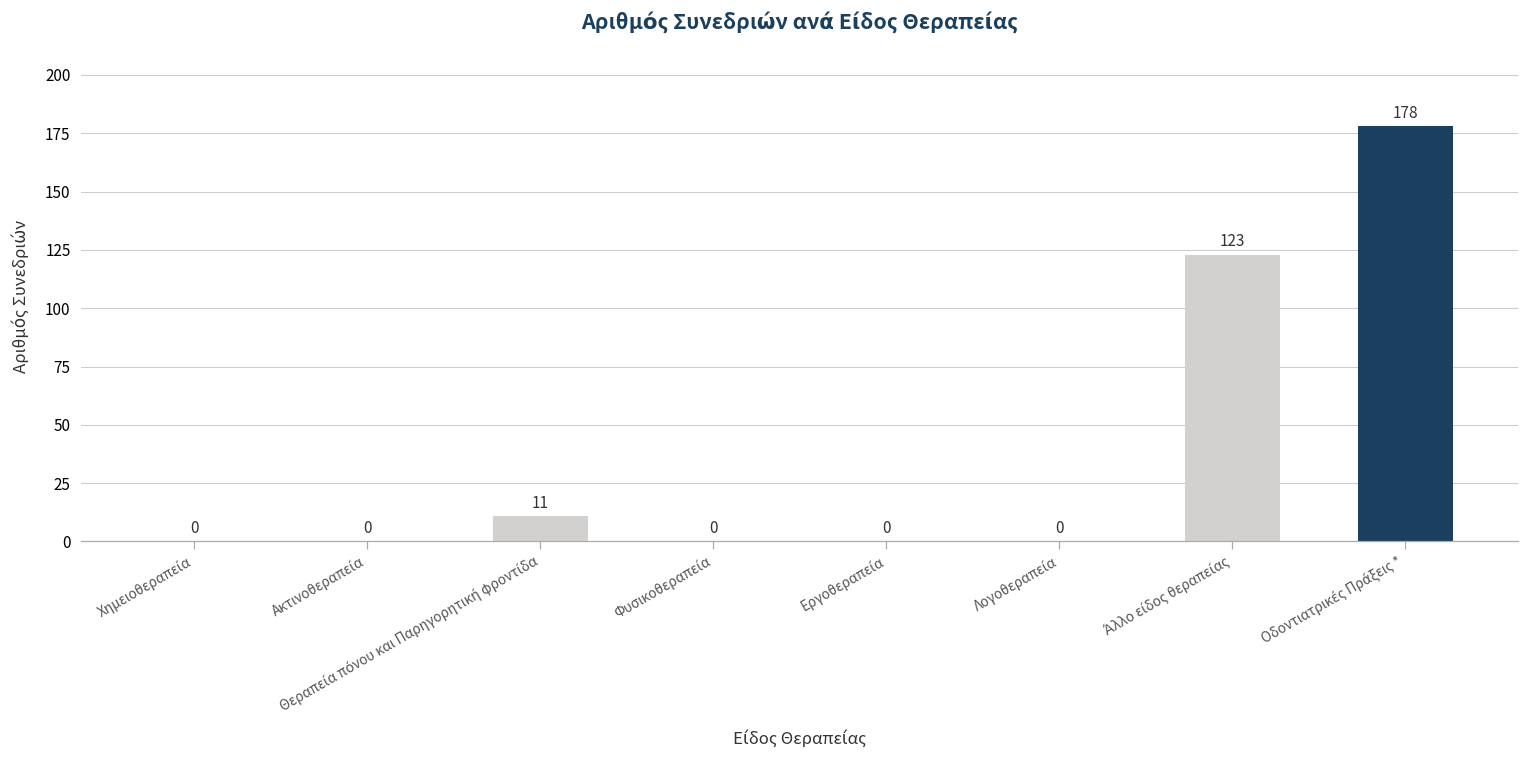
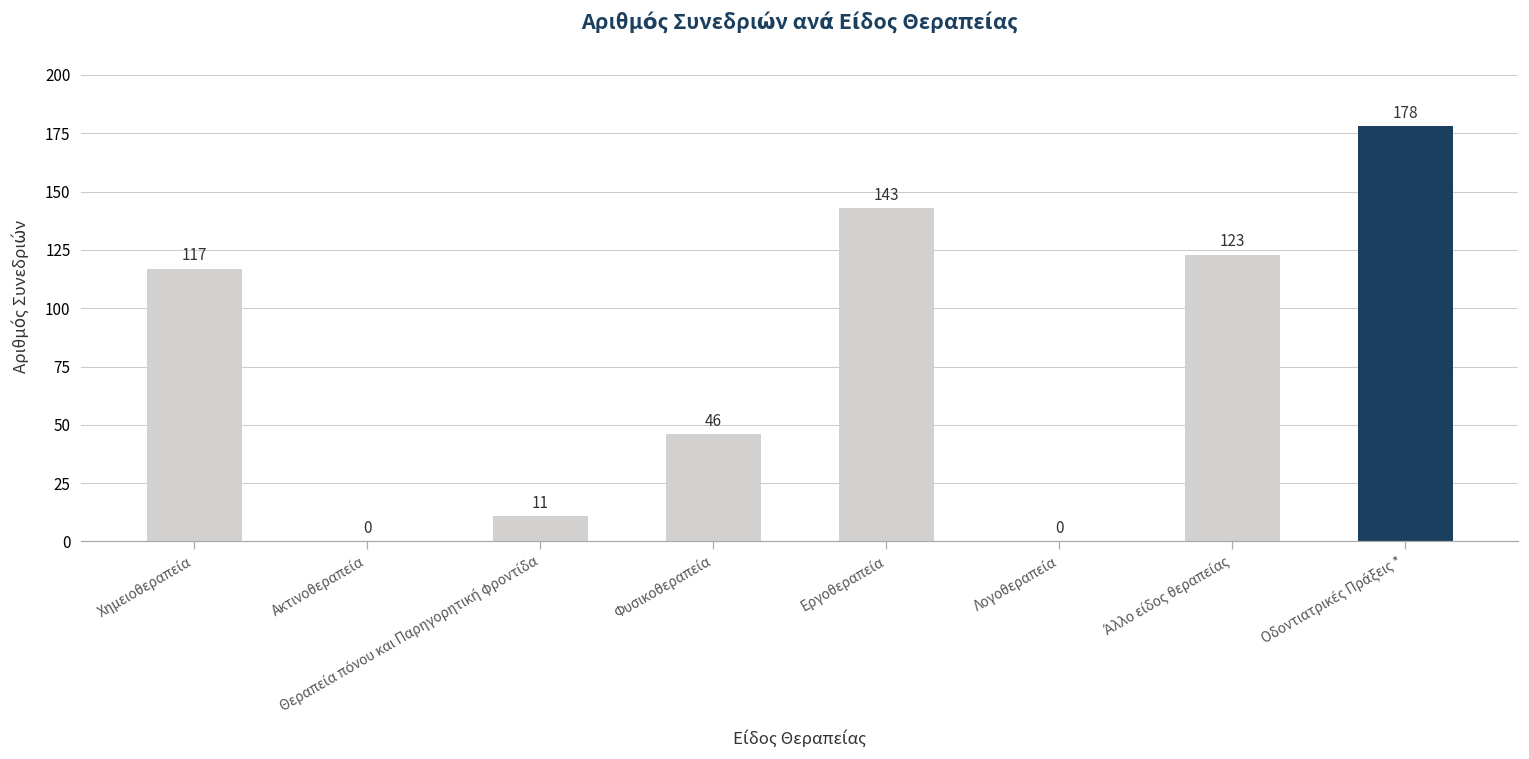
  {
-   "Χημειοθεραπεία": 0,
+   "Χημειοθεραπεία": 117,
    "Ακτινοθεραπεία": 0,
    "Θεραπεία πόνου και Παρηγορητική φροντίδα": 11,
-   "Φυσικοθεραπεία": 0,
-   "Εργοθεραπεία": 0,
+   "Φυσικοθεραπεία": 46,
+   "Εργοθεραπεία": 143,
    "Λογοθεραπεία": 0,
    "Άλλο είδος θεραπείας": 123,
    "Οδοντιατρικές Πράξεις *": 178
  }
